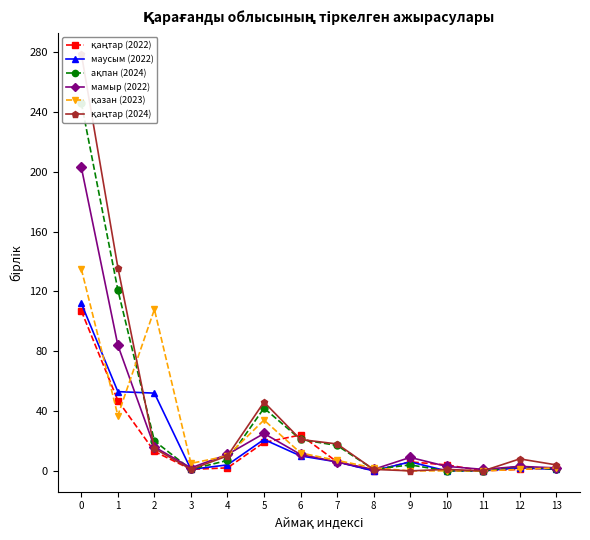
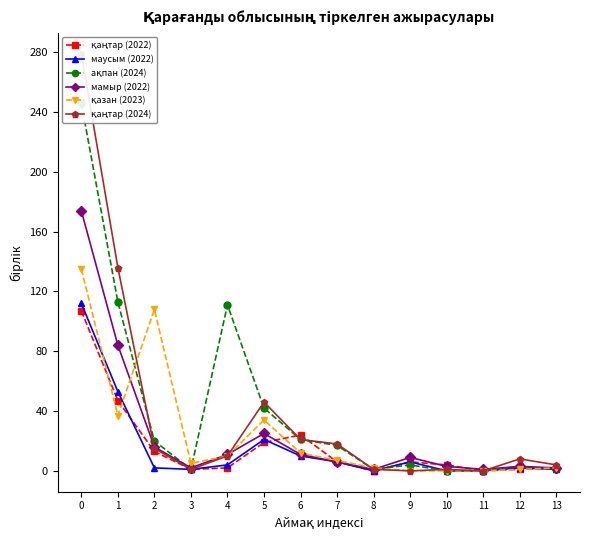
  {
    "қаңтар (2022)": {
      "0": 107,
      "1": 47,
      "2": 13,
      "4": 2,
      "5": 19,
      "6": 24
    },
    "маусым (2022)": {
      "0": 112,
      "1": 53,
-     "2": 52,
+     "2": 2,
      "4": 4,
      "5": 21
    },
    "ақпан (2024)": {
-     "1": 121,
+     "1": 113,
      "2": 20,
-     "4": 7,
+     "4": 111,
      "5": 42,
      "9": 4
    },
    "мамыр (2022)": {
-     "0": 203,
+     "0": 174,
      "1": 84,
      "5": 25,
      "9": 9
    },
    "қазан (2023)": {
      "0": 135,
      "1": 37,
      "2": 108,
      "3": 5,
      "5": 34
    },
    "қаңтар (2024)": {
      "1": 136,
      "5": 46,
      "12": 8,
      "13": 4
    }
  }
